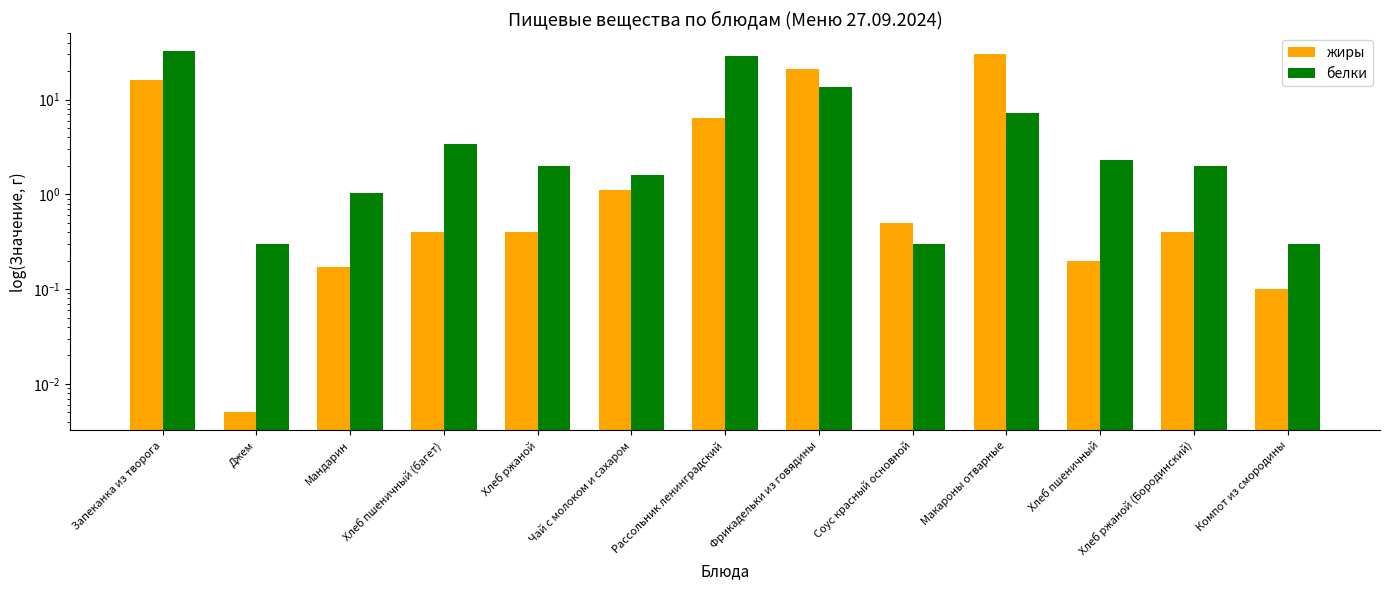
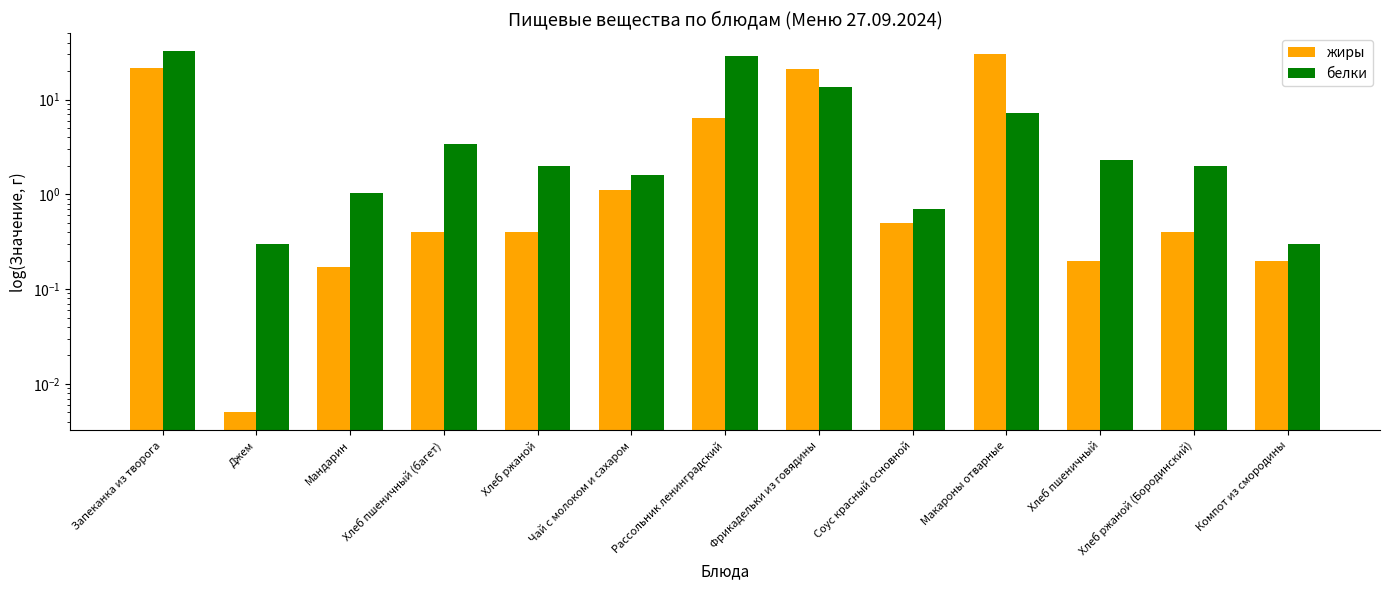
  {
    "жиры": {
-     "Запеканка из творога": 16,
+     "Запеканка из творога": 22,
      "Джем": 0.005,
      "Мандарин": 0.17,
      "Хлеб пшеничный (багет)": 0.4,
      "Хлеб ржаной": 0.4,
      "Чай с молоком и сахаром": 1.1,
      "Рассольник ленинградский": 6,
      "Фрикадельки из говядины": 21,
      "Соус красный основной": 0.5,
      "Макароны отварные": 30,
      "Хлеб пшеничный": 0.2,
      "Хлеб ржаной (Бородинский)": 0.4,
-     "Компот из смородины": 0.1
+     "Компот из смородины": 0.2
    },
    "белки": {
      "Запеканка из творога": 32,
      "Джем": 0.3,
      "Мандарин": 1.0,
      "Хлеб пшеничный (багет)": 3.4,
      "Хлеб ржаной": 2.0,
      "Чай с молоком и сахаром": 1.6,
      "Рассольник ленинградский": 29,
      "Фрикадельки из говядины": 14,
-     "Соус красный основной": 0.3,
+     "Соус красный основной": 0.7,
      "Макароны отварные": 7,
      "Хлеб пшеничный": 2.3,
      "Хлеб ржаной (Бородинский)": 2.0,
      "Компот из смородины": 0.3
    }
  }
